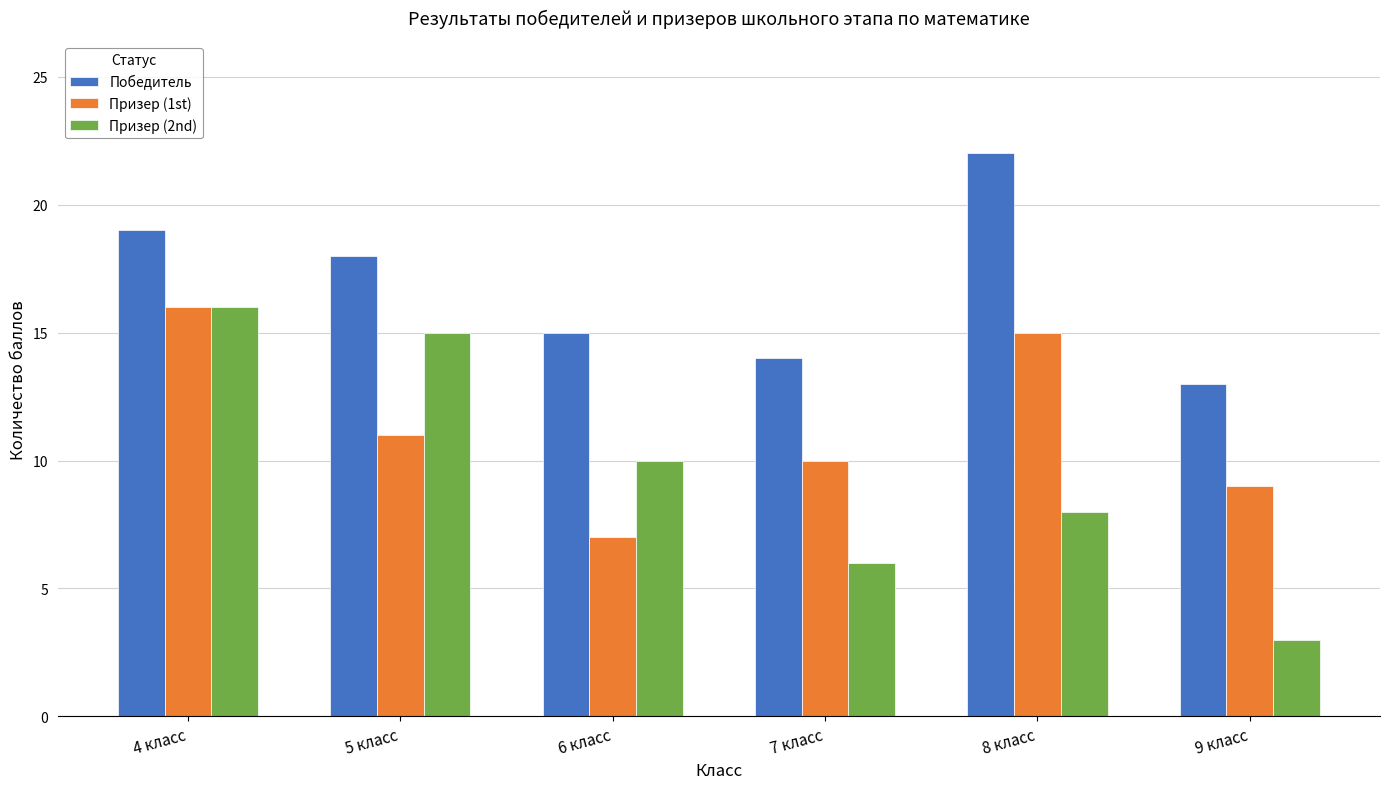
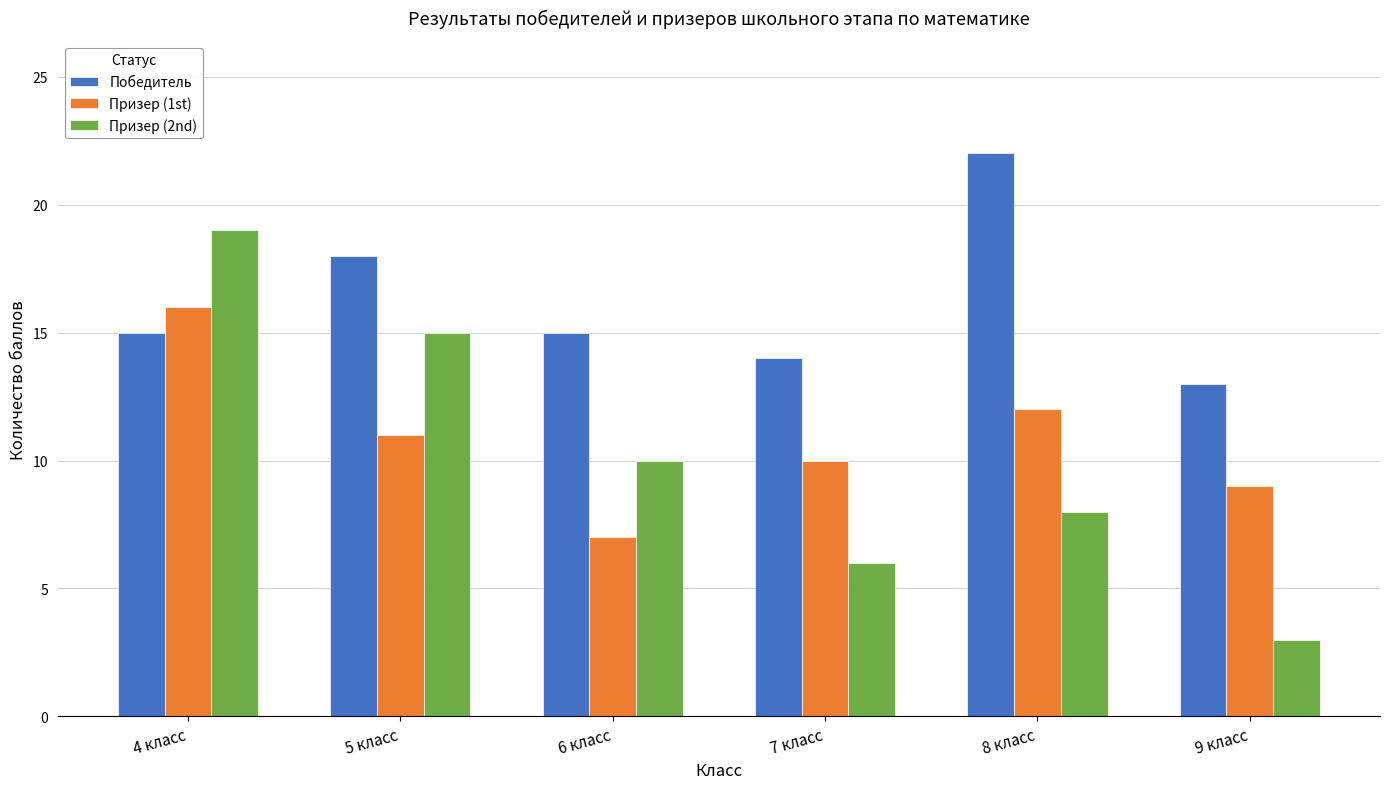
  {
    "Победитель": {
-     "4 класс": 19,
+     "4 класс": 15,
      "5 класс": 18,
      "6 класс": 15,
      "7 класс": 14,
      "8 класс": 22,
      "9 класс": 13
    },
    "Призер (1st)": {
      "4 класс": 16,
      "5 класс": 11,
      "6 класс": 7,
      "7 класс": 10,
-     "8 класс": 15,
+     "8 класс": 12,
      "9 класс": 9
    },
    "Призер (2nd)": {
-     "4 класс": 16,
+     "4 класс": 19,
      "5 класс": 15,
      "6 класс": 10,
      "7 класс": 6,
      "8 класс": 8,
      "9 класс": 3
    }
  }
